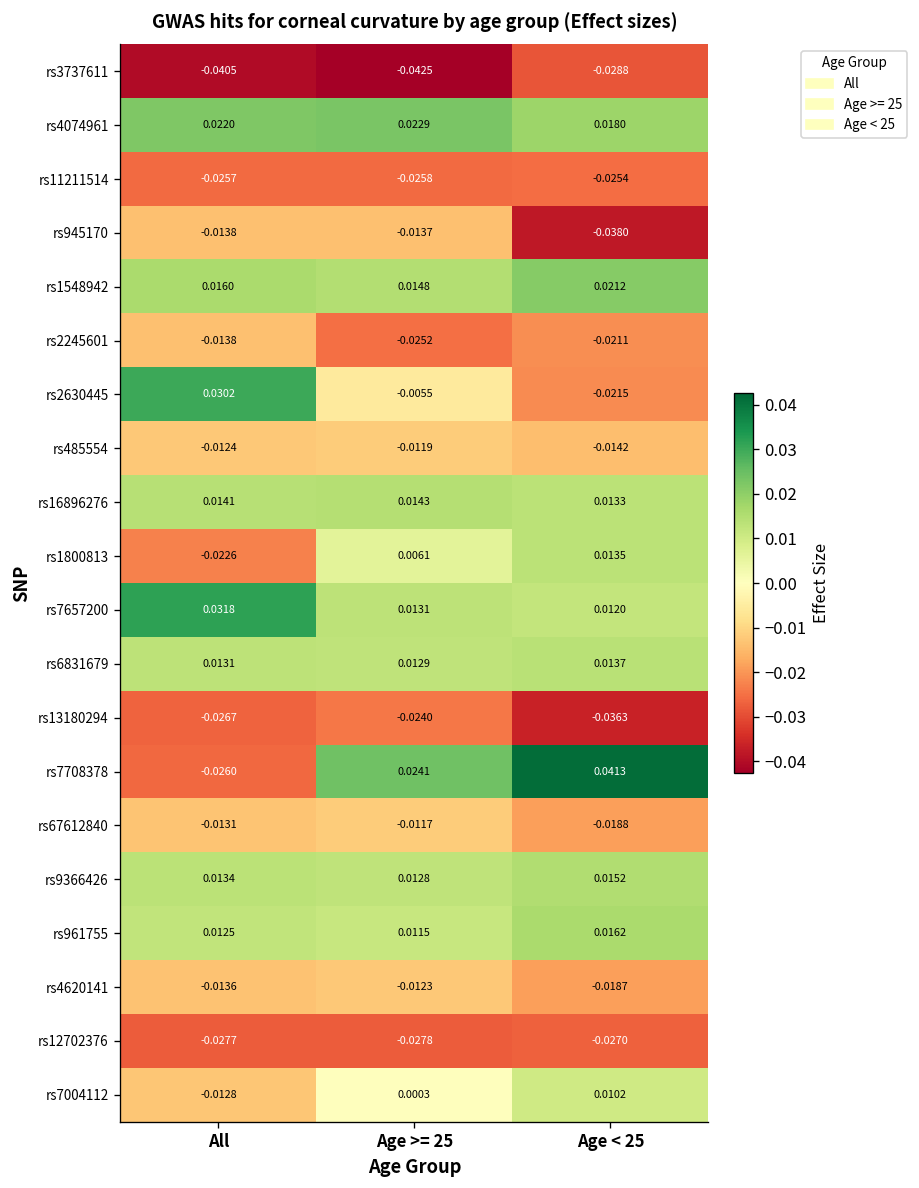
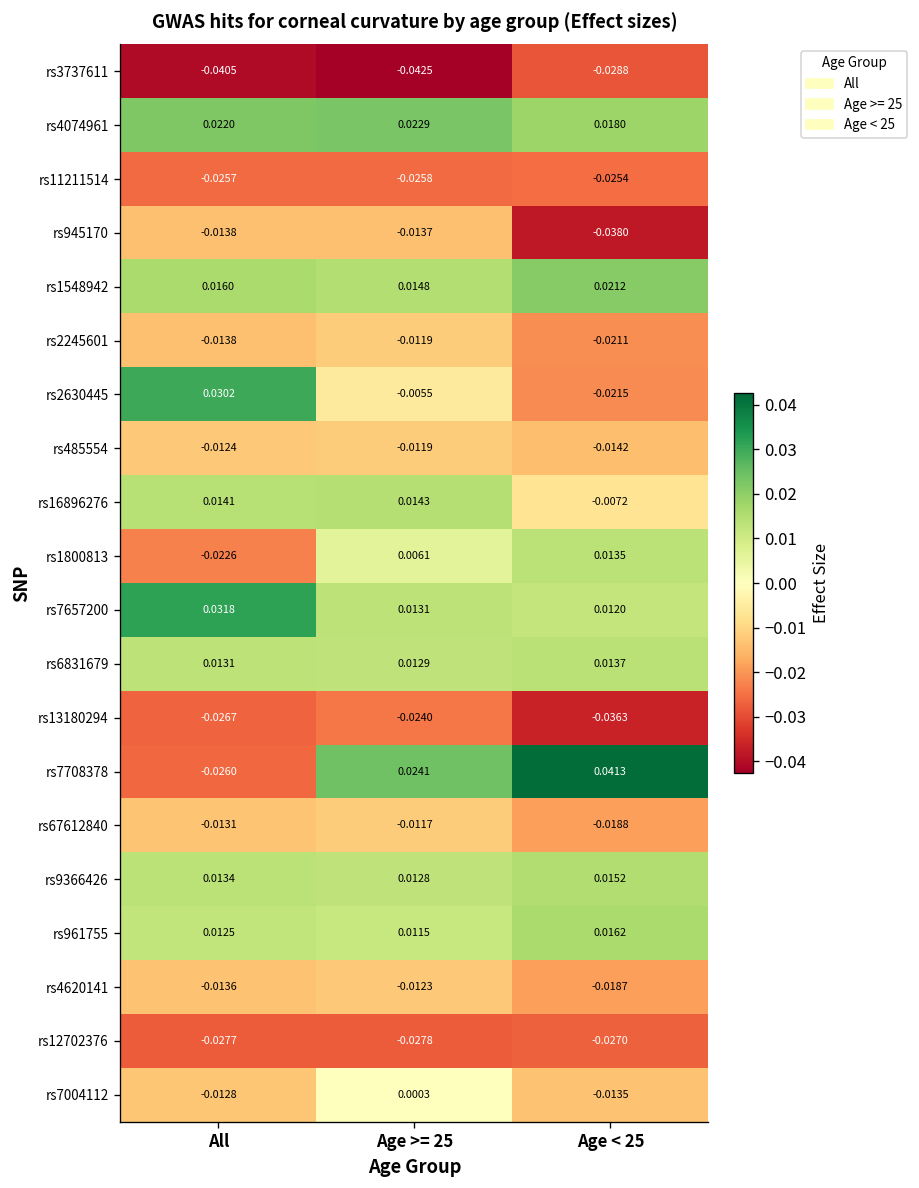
  {
    "rs3737611": {
      "All": -0.0405,
      "Age >= 25": -0.0425,
      "Age < 25": -0.0288
    },
    "rs4074961": {
      "All": 0.0220,
      "Age >= 25": 0.0229,
      "Age < 25": 0.0180
    },
    "rs11211514": {
      "All": -0.0257,
      "Age >= 25": -0.0258,
      "Age < 25": -0.0254
    },
    "rs945170": {
      "All": -0.0138,
      "Age >= 25": -0.0137,
      "Age < 25": -0.0380
    },
    "rs1548942": {
      "All": 0.0160,
      "Age >= 25": 0.0148,
      "Age < 25": 0.0212
    },
    "rs2245601": {
      "All": -0.0138,
-     "Age >= 25": -0.0252,
+     "Age >= 25": -0.0119,
      "Age < 25": -0.0211
    },
    "rs2630445": {
      "All": 0.0302,
      "Age >= 25": -0.0055,
      "Age < 25": -0.0215
    },
    "rs485554": {
      "All": -0.0124,
      "Age >= 25": -0.0119,
      "Age < 25": -0.0142
    },
    "rs16896276": {
      "All": 0.0141,
      "Age >= 25": 0.0143,
-     "Age < 25": 0.0133
+     "Age < 25": -0.0072
    },
    "rs1800813": {
      "All": -0.0226,
      "Age >= 25": 0.0061,
      "Age < 25": 0.0135
    },
    "rs7657200": {
      "All": 0.0318,
      "Age >= 25": 0.0131,
      "Age < 25": 0.0120
    },
    "rs6831679": {
      "All": 0.0131,
      "Age >= 25": 0.0129,
      "Age < 25": 0.0137
    },
    "rs13180294": {
      "All": -0.0267,
      "Age >= 25": -0.0240,
      "Age < 25": -0.0363
    },
    "rs7708378": {
      "All": -0.0260,
      "Age >= 25": 0.0241,
      "Age < 25": 0.0413
    },
    "rs67612840": {
      "All": -0.0131,
      "Age >= 25": -0.0117,
      "Age < 25": -0.0188
    },
    "rs9366426": {
      "All": 0.0134,
      "Age >= 25": 0.0128,
      "Age < 25": 0.0152
    },
    "rs961755": {
      "All": 0.0125,
      "Age >= 25": 0.0115,
      "Age < 25": 0.0162
    },
    "rs4620141": {
      "All": -0.0136,
      "Age >= 25": -0.0123,
      "Age < 25": -0.0187
    },
    "rs12702376": {
      "All": -0.0277,
      "Age >= 25": -0.0278,
      "Age < 25": -0.0270
    },
    "rs7004112": {
      "All": -0.0128,
      "Age >= 25": 0.0003,
-     "Age < 25": 0.0102
+     "Age < 25": -0.0135
    }
  }
